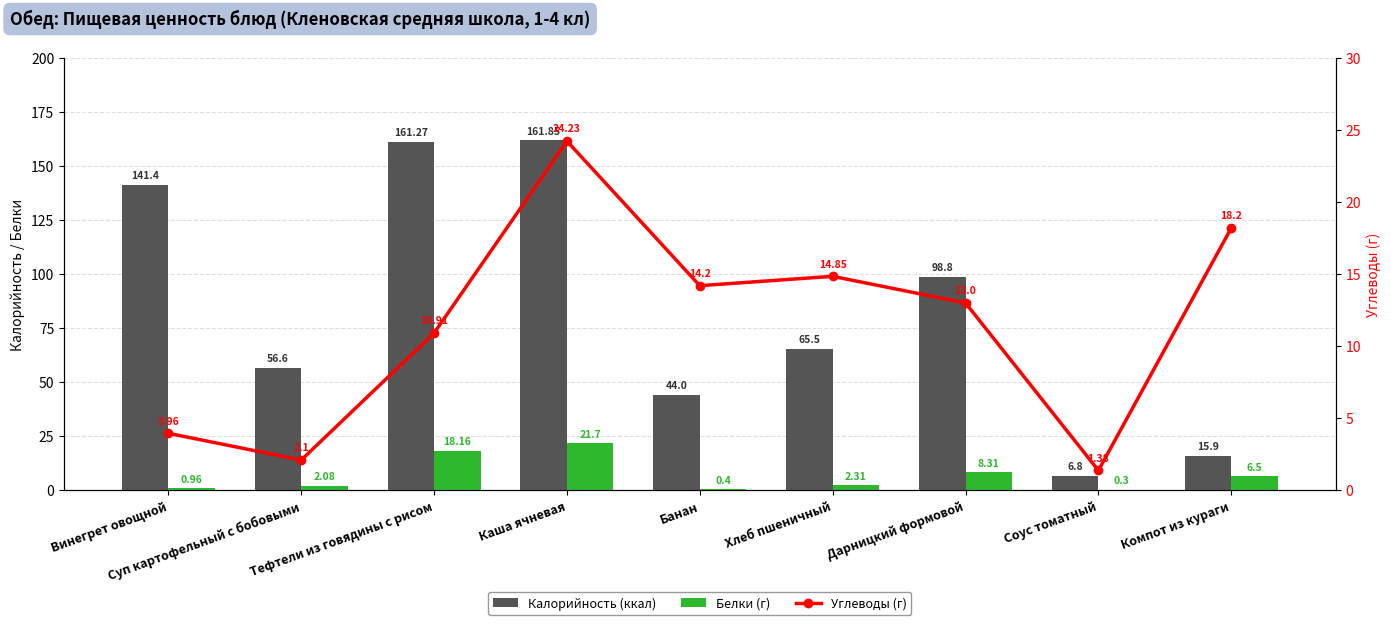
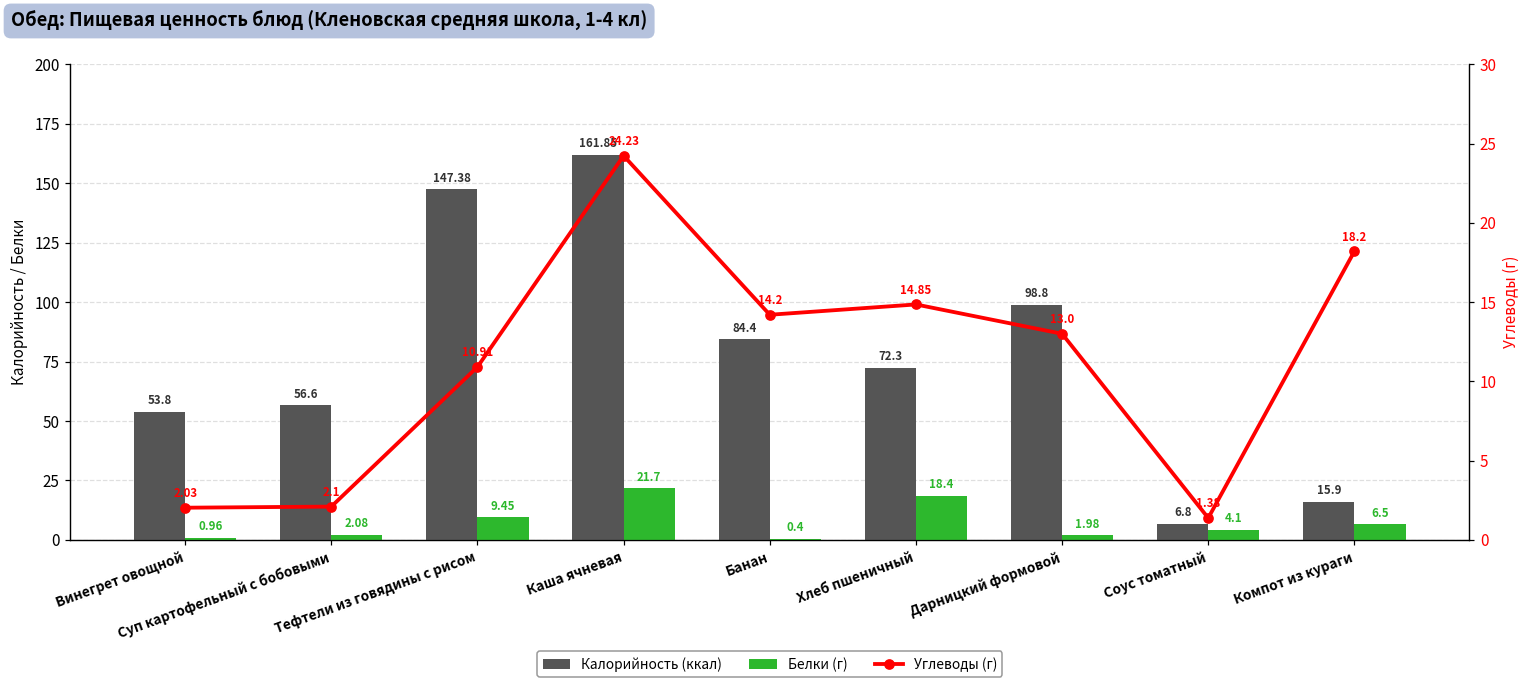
  {
    "Калорийность (ккал)": {
-     "Винегрет овощной": 141.4,
+     "Винегрет овощной": 53.8,
      "Суп картофельный с бобовыми": 56.6,
-     "Тефтели из говядины с рисом": 161.27,
-     "Банан": 44.0,
-     "Хлеб пшеничный": 65.5,
+     "Тефтели из говядины с рисом": 147.38,
+     "Банан": 84.4,
+     "Хлеб пшеничный": 72.3,
      "Дарницкий формовой": 98.8,
      "Соус томатный": 6.8,
      "Компот из кураги": 15.9
    },
    "Белки (г)": {
      "Винегрет овощной": 0.96,
      "Суп картофельный с бобовыми": 2.08,
-     "Тефтели из говядины с рисом": 18.16,
+     "Тефтели из говядины с рисом": 9.45,
      "Каша ячневая": 21.7,
      "Банан": 0.4,
-     "Хлеб пшеничный": 2.31,
-     "Дарницкий формовой": 8.31,
-     "Соус томатный": 0.3,
+     "Хлеб пшеничный": 18.4,
+     "Дарницкий формовой": 1.98,
+     "Соус томатный": 4.1,
      "Компот из кураги": 6.5
    },
    "Углеводы (г)": {
-     "Винегрет овощной": 3.96,
+     "Винегрет овощной": 2.03,
      "Суп картофельный с бобовыми": 2.1,
      "Тефтели из говядины с рисом": 10.91,
      "Банан": 14.2,
      "Хлеб пшеничный": 14.85,
      "Дарницкий формовой": 13.0,
      "Соус томатный": 1.38,
      "Компот из кураги": 18.2
    }
  }
